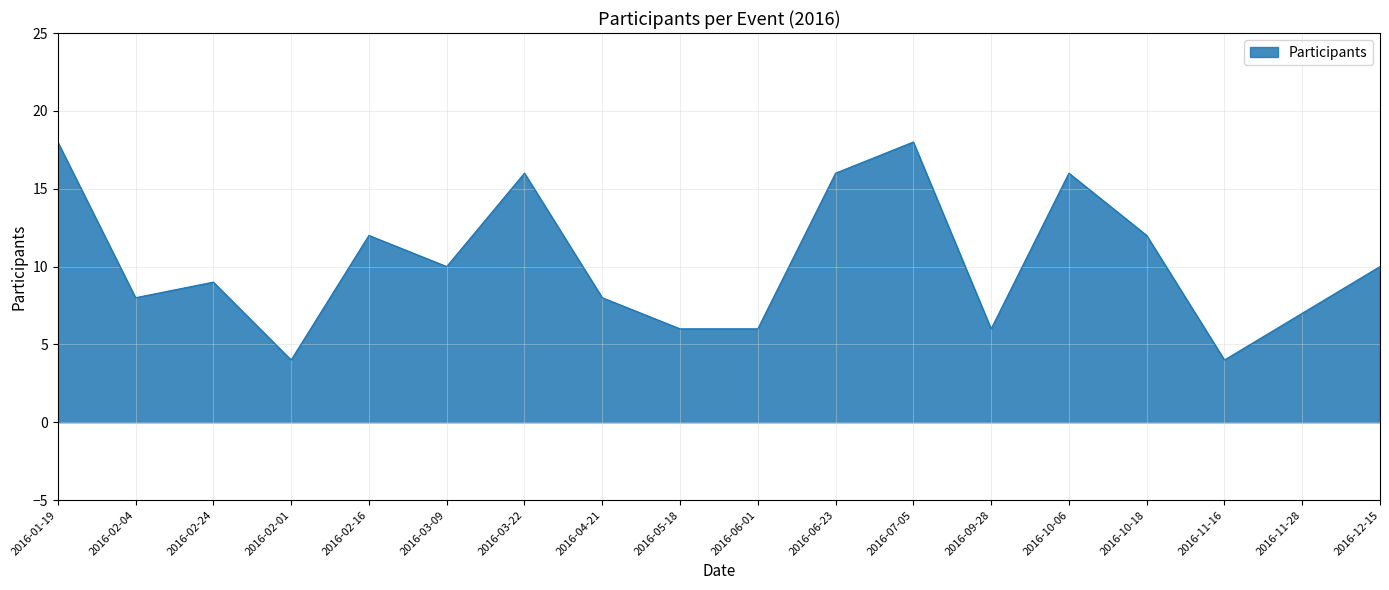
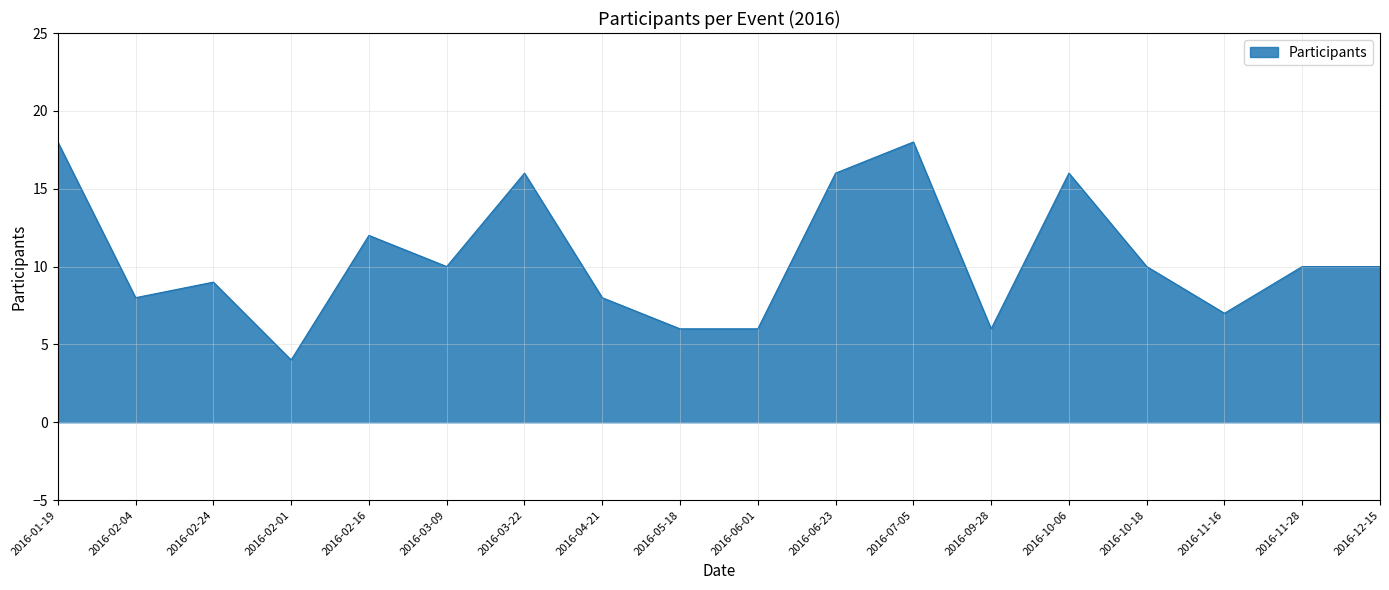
  {
    "2016-01-19": 18,
    "2016-02-04": 8,
    "2016-02-24": 9,
    "2016-02-01": 4,
    "2016-02-16": 12,
    "2016-03-09": 10,
    "2016-03-22": 16,
    "2016-04-21": 8,
    "2016-05-18": 6,
    "2016-06-01": 6,
    "2016-06-23": 16,
    "2016-07-05": 18,
    "2016-09-28": 6,
    "2016-10-06": 16,
-   "2016-10-18": 12,
-   "2016-11-16": 4,
-   "2016-11-28": 7,
+   "2016-10-18": 10,
+   "2016-11-16": 7,
+   "2016-11-28": 10,
    "2016-12-15": 10
  }
